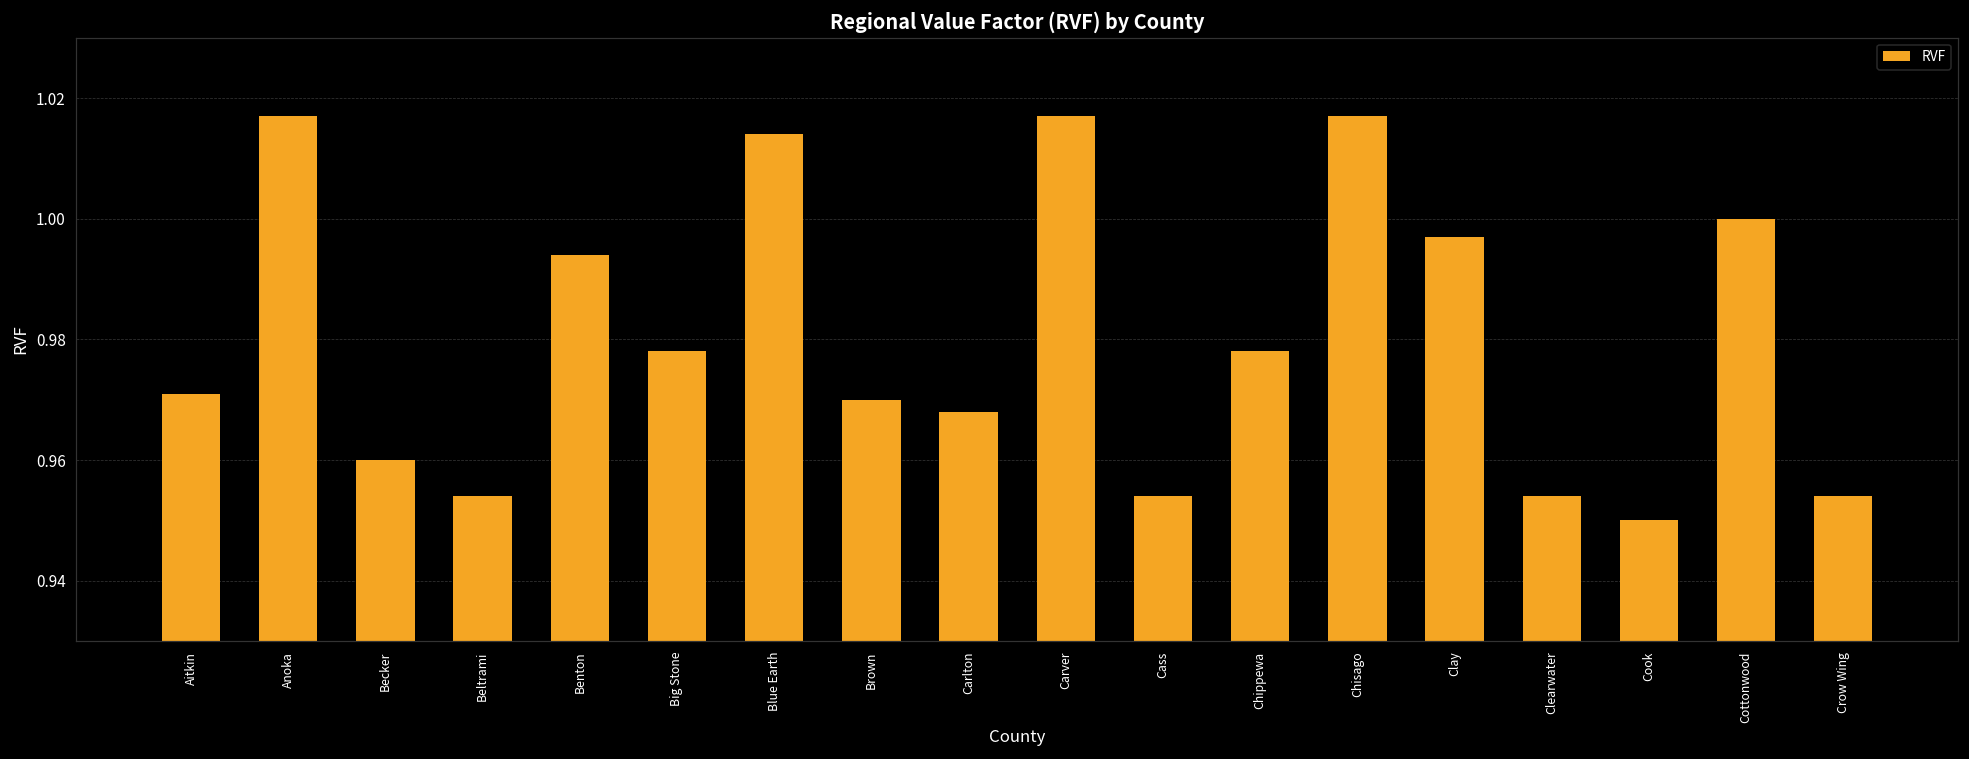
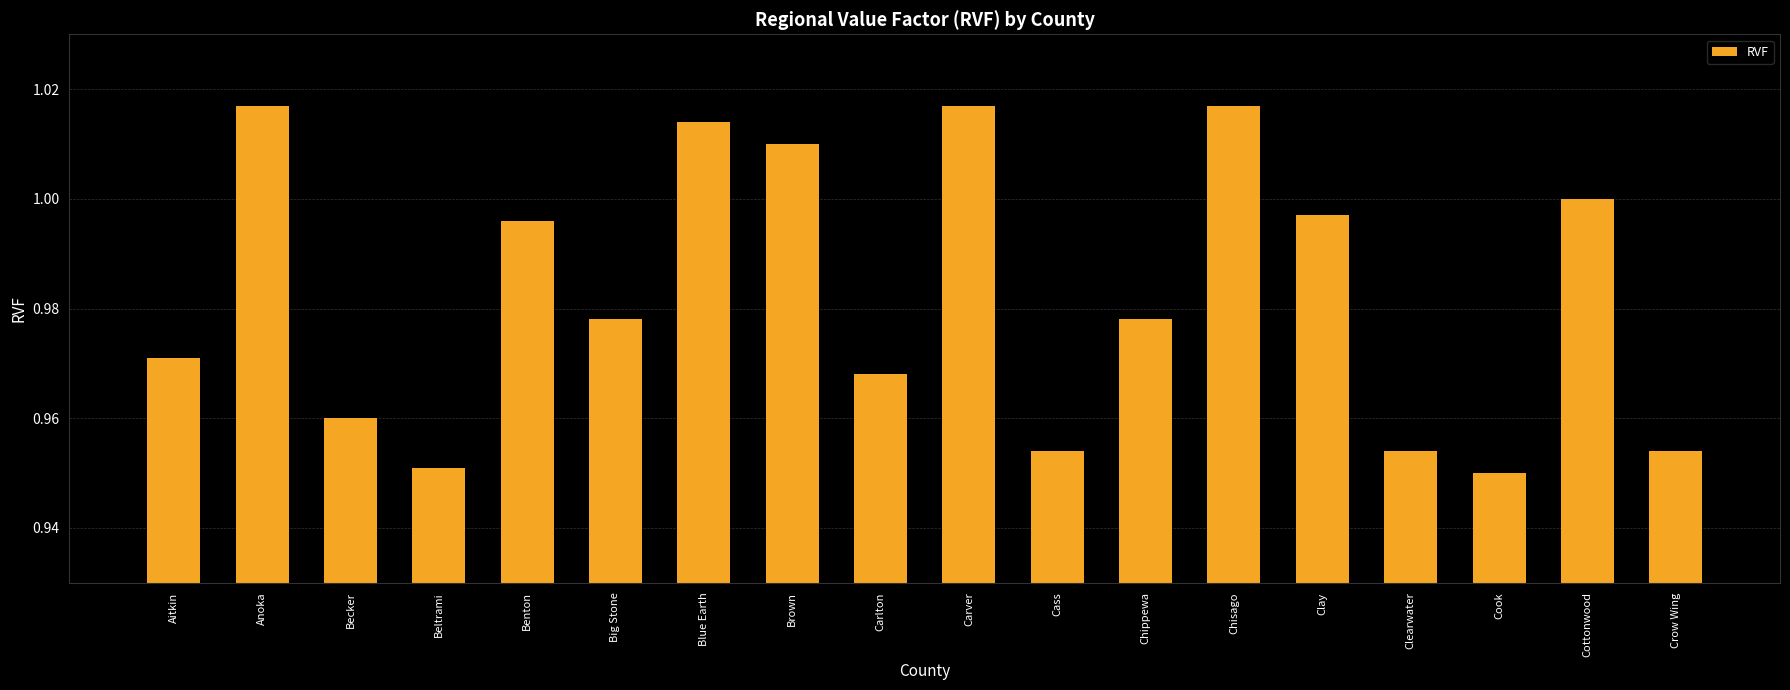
  {
    "Aitkin": 0.971,
    "Anoka": 1.017,
    "Becker": 0.960,
-   "Beltrami": 0.954,
-   "Benton": 0.994,
+   "Beltrami": 0.951,
+   "Benton": 0.996,
    "Big Stone": 0.978,
    "Blue Earth": 1.014,
-   "Brown": 0.97,
+   "Brown": 1.01,
    "Carlton": 0.968,
    "Carver": 1.017,
    "Cass": 0.954,
    "Chippewa": 0.978,
    "Chisago": 1.017,
    "Clay": 0.997,
    "Clearwater": 0.954,
    "Cook": 0.950,
    "Cottonwood": 1.000,
    "Crow Wing": 0.954
  }
